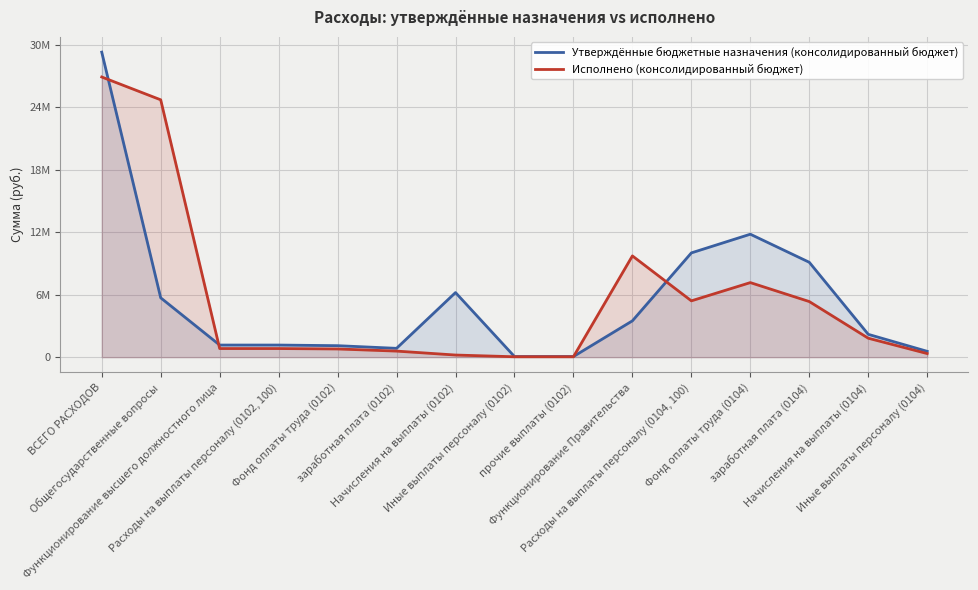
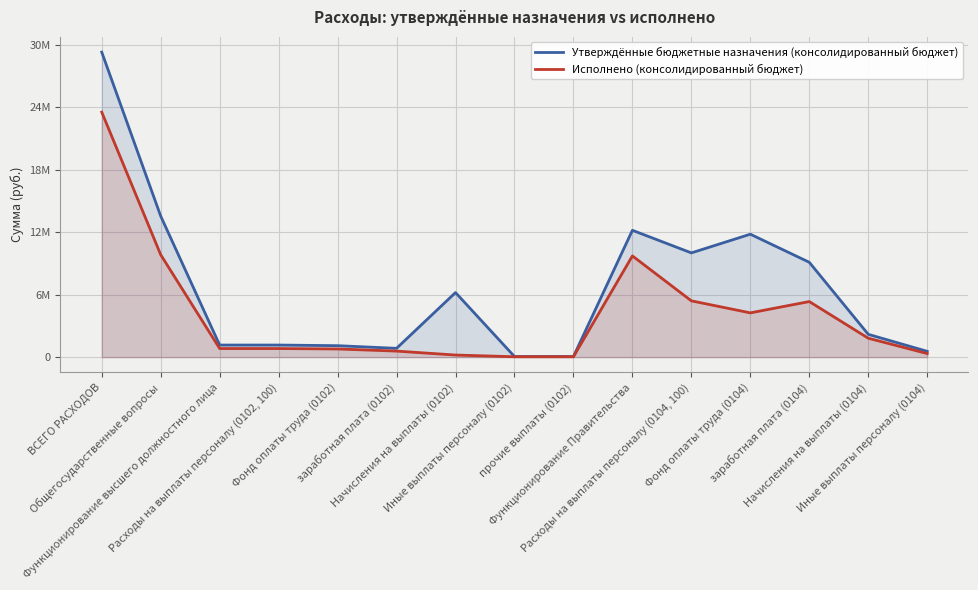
  {
    "Утверждённые бюджетные назначения (консолидированный бюджет)": {
      "ВСЕГО РАСХОДОВ": 29300000,
-     "Общегосударственные вопросы": 5700000,
+     "Общегосударственные вопросы": 13500000,
      "Функционирование высшего должностного лица": 1200000,
      "Расходы на выплаты персоналу (0102, 100)": 1200000,
      "Фонд оплаты труда (0102)": 1100000,
      "заработная плата (0102)": 800000,
      "Начисления на выплаты (0102)": 6200000,
-     "Функционирование Правительства": 3500000,
+     "Функционирование Правительства": 12200000,
      "Расходы на выплаты персоналу (0104, 100)": 10000000,
      "Фонд оплаты труда (0104)": 11800000,
      "заработная плата (0104)": 9100000,
      "Начисления на выплаты (0104)": 2200000
    },
    "Исполнено (консолидированный бюджет)": {
-     "ВСЕГО РАСХОДОВ": 26900000,
-     "Общегосударственные вопросы": 24700000,
+     "ВСЕГО РАСХОДОВ": 23500000,
+     "Общегосударственные вопросы": 9800000,
      "Функционирование высшего должностного лица": 800000,
      "Расходы на выплаты персоналу (0102, 100)": 800000,
      "Фонд оплаты труда (0102)": 800000,
      "заработная плата (0102)": 600000,
      "Начисления на выплаты (0102)": 200000,
      "Функционирование Правительства": 9700000,
      "Расходы на выплаты персоналу (0104, 100)": 5400000,
-     "Фонд оплаты труда (0104)": 7200000,
+     "Фонд оплаты труда (0104)": 4300000,
      "заработная плата (0104)": 5300000,
      "Начисления на выплаты (0104)": 1800000
    }
  }
